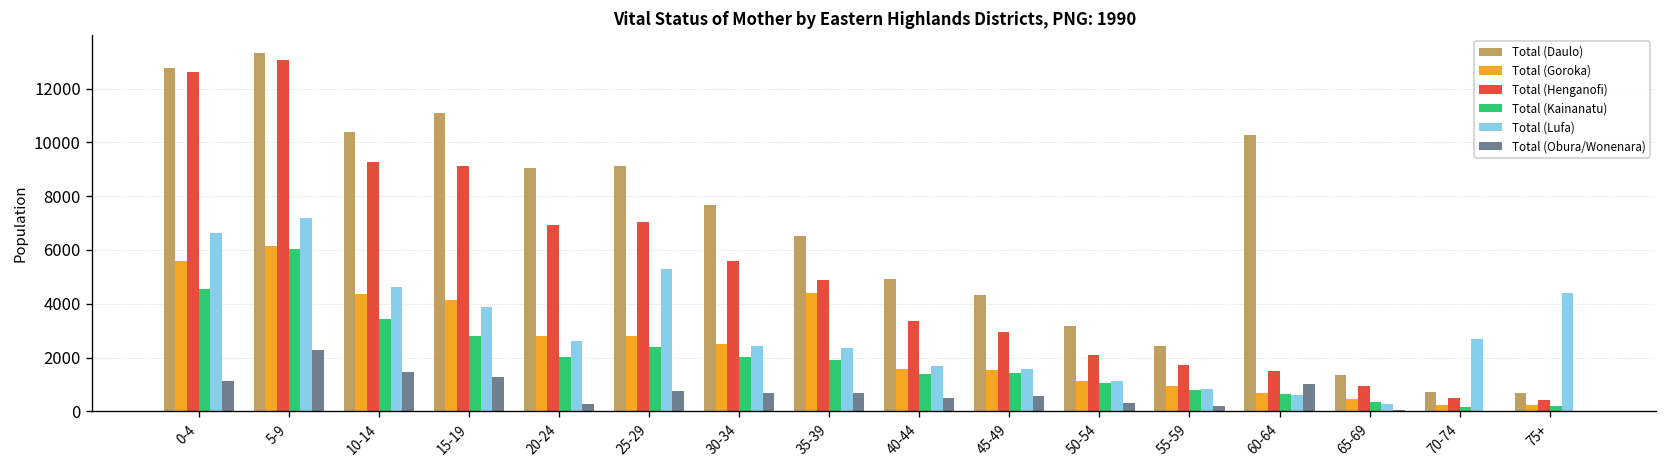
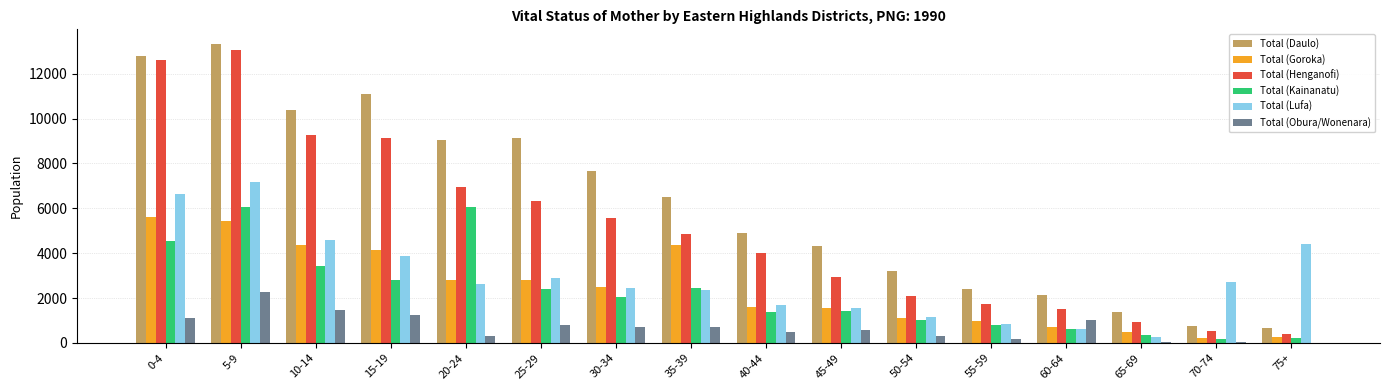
  {
    "Total (Daulo)": {
      "0-4": 12800,
      "5-9": 13300,
      "10-14": 10400,
      "15-19": 11100,
      "20-24": 9000,
      "25-29": 9100,
      "30-34": 7700,
      "35-39": 6500,
      "40-44": 4900,
      "45-49": 4300,
      "50-54": 3200,
      "55-59": 2400,
-     "60-64": 10300,
+     "60-64": 2100,
      "65-69": 1400,
      "70-74": 700,
      "75+": 700
    },
    "Total (Goroka)": {
      "0-4": 5600,
-     "5-9": 6100,
+     "5-9": 5500,
      "10-14": 4400,
      "15-19": 4100,
      "20-24": 2800,
      "25-29": 2800,
      "30-34": 2500,
      "35-39": 4400,
      "40-44": 1600,
      "45-49": 1500,
      "50-54": 1100,
      "55-59": 1000,
      "60-64": 700,
      "65-69": 500,
      "70-74": 200,
      "75+": 300
    },
    "Total (Henganofi)": {
      "0-4": 12600,
      "5-9": 13100,
      "10-14": 9300,
      "15-19": 9100,
      "20-24": 6900,
-     "25-29": 7100,
+     "25-29": 6300,
      "30-34": 5600,
      "35-39": 4900,
-     "40-44": 3400,
+     "40-44": 4000,
      "45-49": 2900,
      "50-54": 2100,
      "55-59": 1700,
      "60-64": 1500,
      "65-69": 900,
      "70-74": 500,
      "75+": 400
    },
    "Total (Kainanatu)": {
      "0-4": 4500,
      "5-9": 6000,
      "10-14": 3400,
      "15-19": 2800,
-     "20-24": 2000,
+     "20-24": 6100,
      "25-29": 2400,
      "30-34": 2000,
-     "35-39": 1900,
+     "35-39": 2400,
      "40-44": 1400,
      "45-49": 1400,
      "50-54": 1000,
      "55-59": 800,
      "60-64": 600,
      "65-69": 400,
      "70-74": 200,
      "75+": 200
    },
    "Total (Lufa)": {
      "0-4": 6600,
      "5-9": 7200,
      "10-14": 4600,
      "15-19": 3900,
      "20-24": 2600,
-     "25-29": 5300,
+     "25-29": 2900,
      "30-34": 2400,
      "35-39": 2300,
      "40-44": 1700,
      "45-49": 1600,
      "50-54": 1100,
      "55-59": 800,
      "60-64": 600,
      "65-69": 300,
      "70-74": 2700,
      "75+": 4400
    },
    "Total (Obura/Wonenara)": {
      "0-4": 1100,
      "5-9": 2300,
      "10-14": 1500,
      "15-19": 1300,
      "20-24": 300,
      "25-29": 800,
      "30-34": 700,
      "35-39": 700,
      "40-44": 500,
      "45-49": 600,
      "50-54": 300,
      "55-59": 200,
      "60-64": 1000
    }
  }
